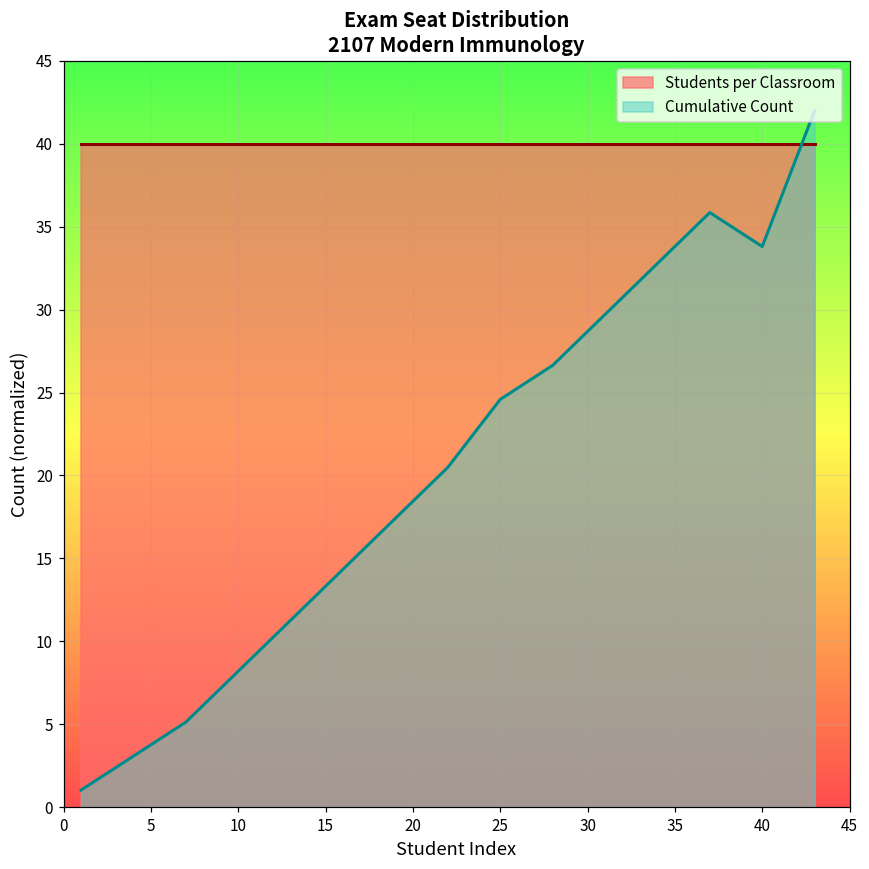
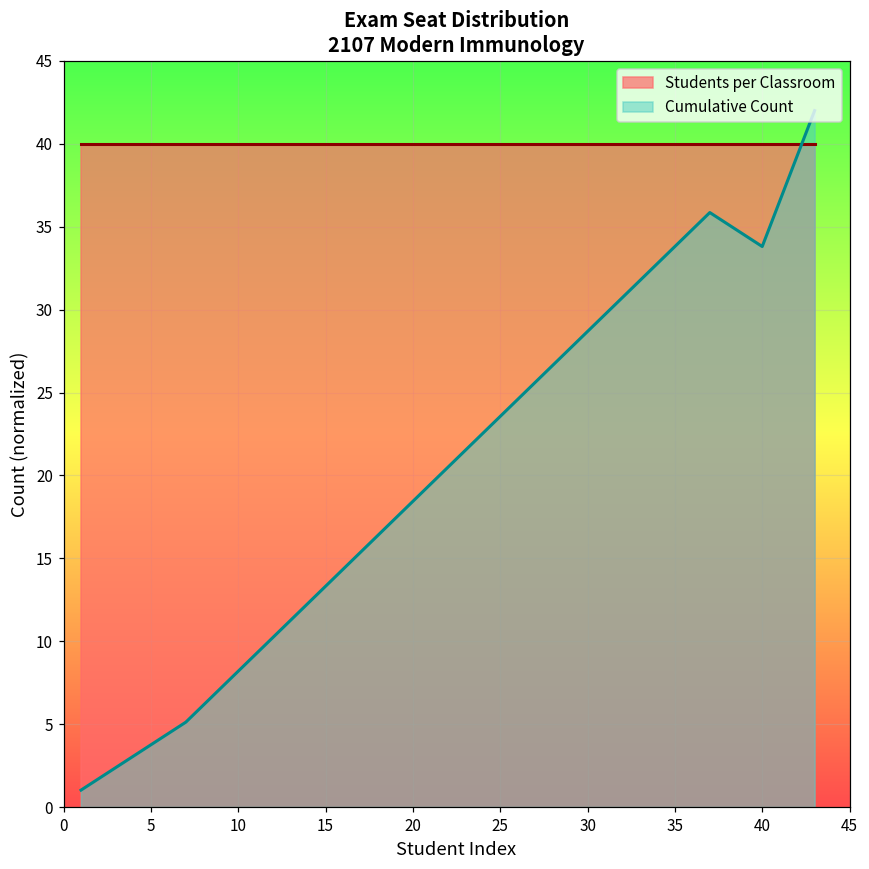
  {
    "Students per Classroom": {
      "10": 40.0,
      "25": 40.0,
      "40": 40.0
    },
    "Cumulative Count": {
      "10": 8.2,
-     "25": 24.6,
+     "25": 23.6,
      "40": 33.8
    }
  }
